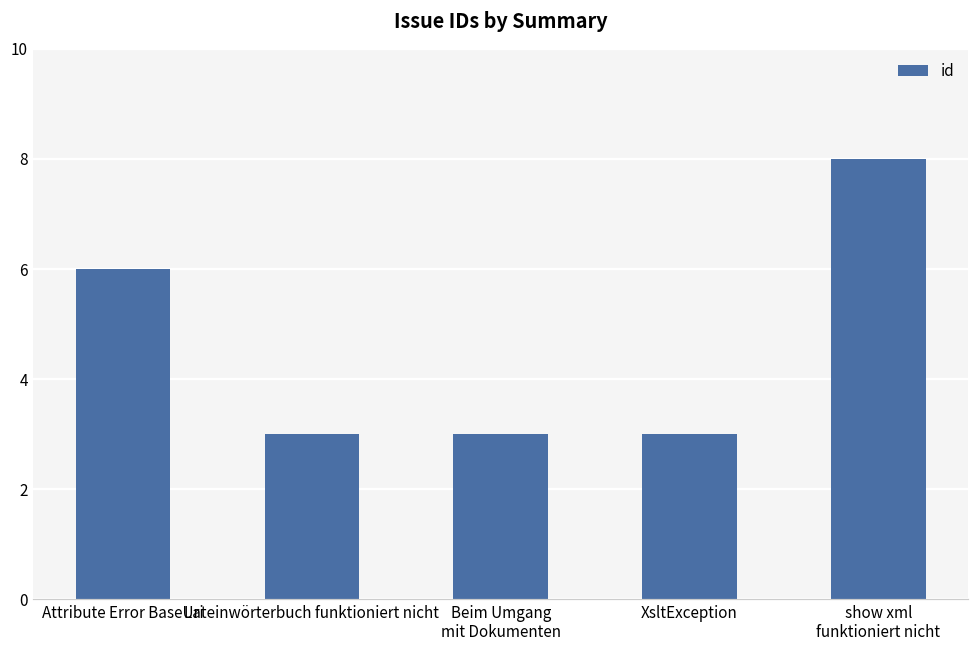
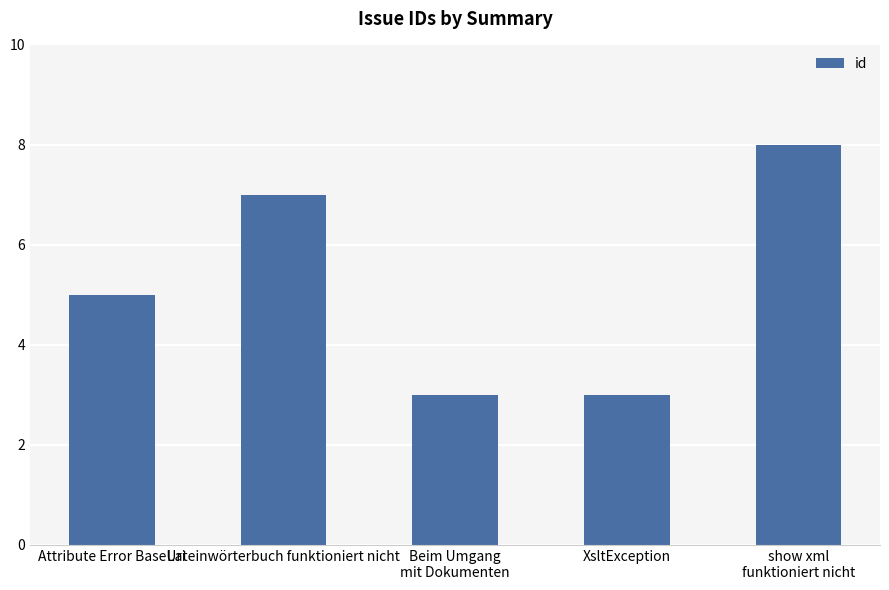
  {
-   "Attribute Error BaseUri": 6,
-   "Lateinwörterbuch funktioniert nicht": 3,
+   "Attribute Error BaseUri": 5,
+   "Lateinwörterbuch funktioniert nicht": 7,
    "Beim Umgang mit Dokumenten": 3,
    "XsltException": 3,
    "show xml funktioniert nicht": 8
  }
